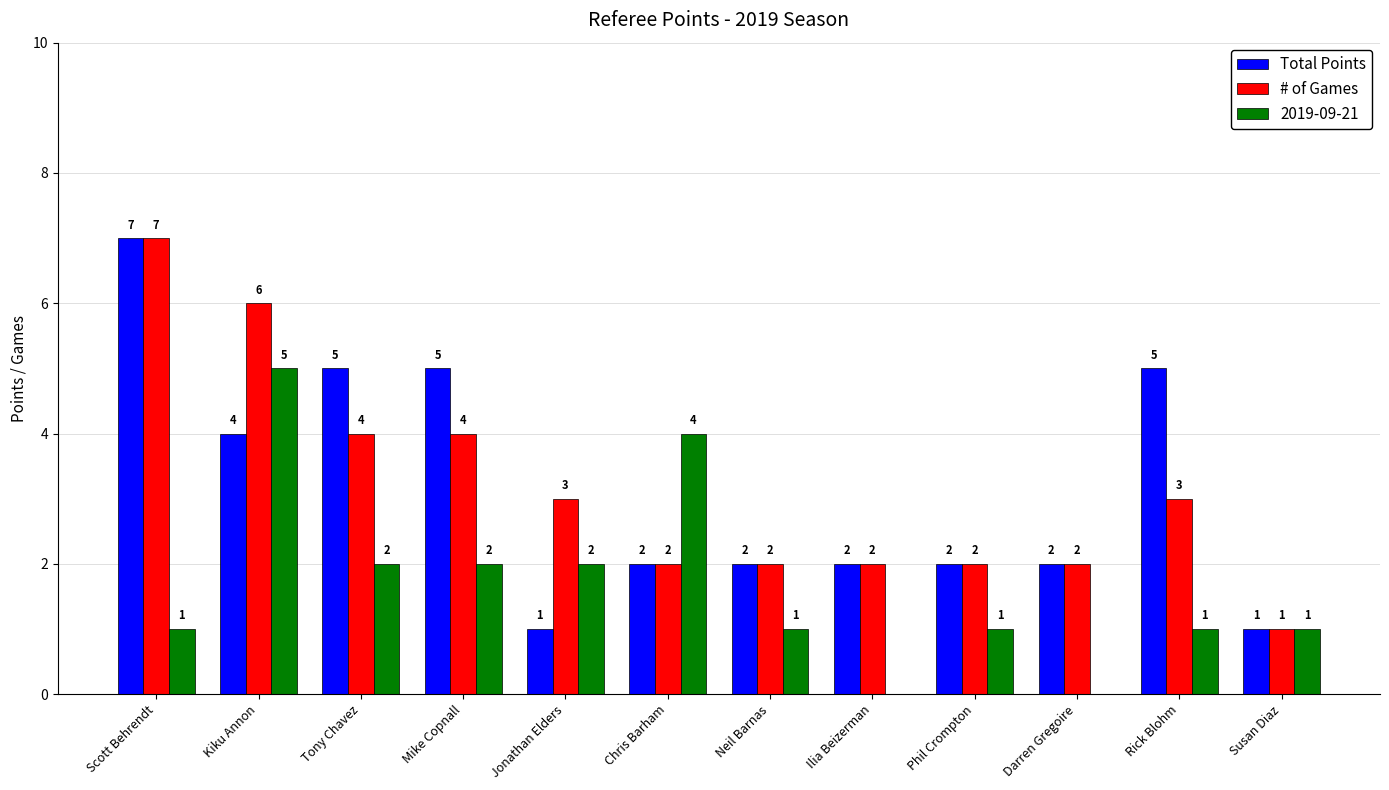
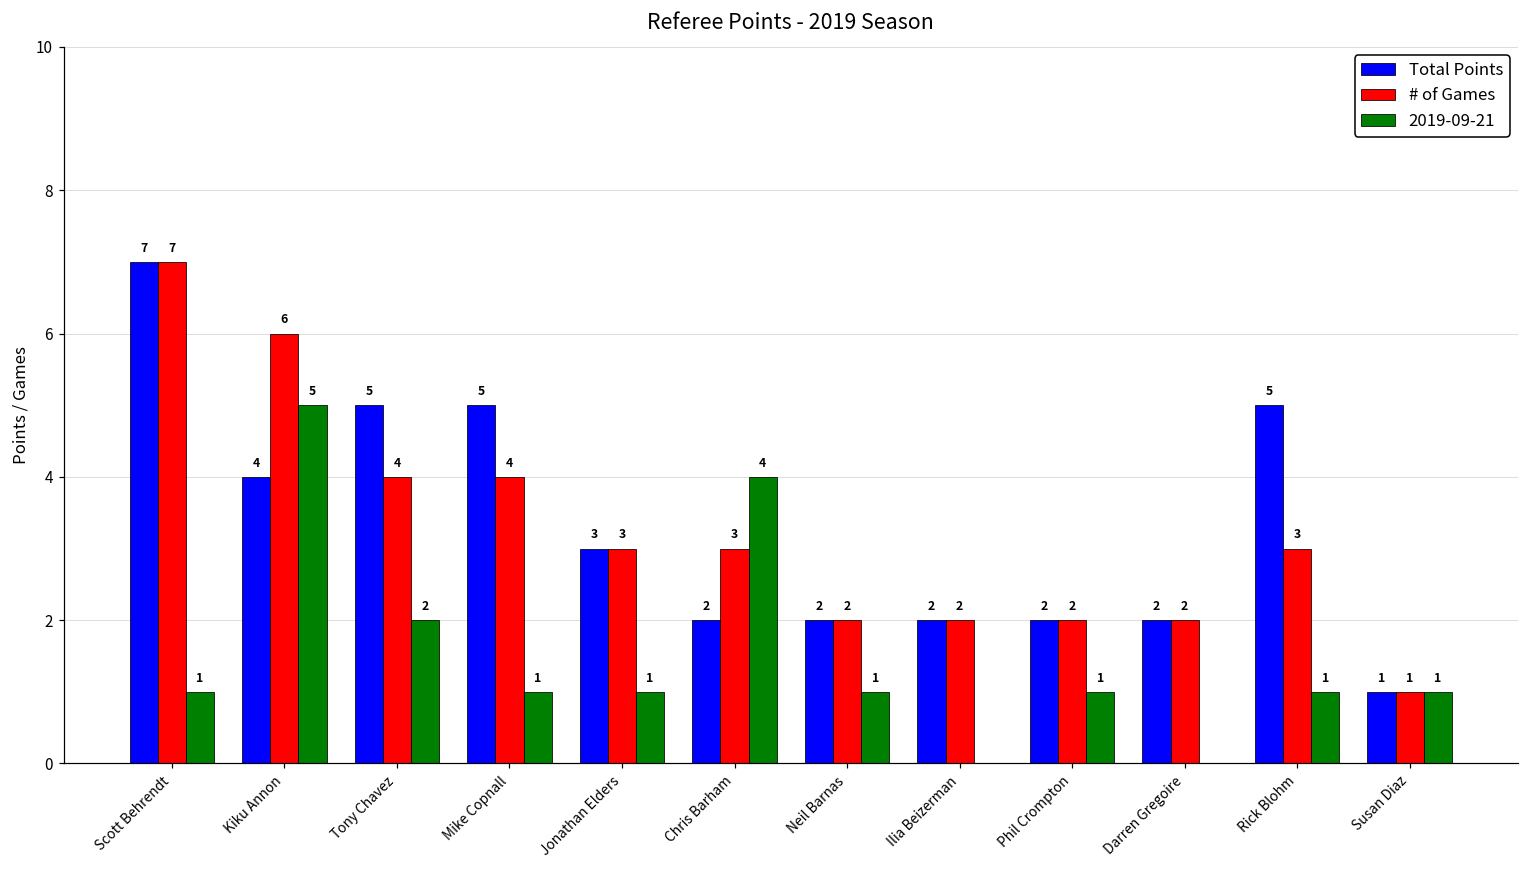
  {
    "Total Points": {
      "Scott Behrendt": 7,
      "Kiku Annon": 4,
      "Tony Chavez": 5,
      "Mike Copnall": 5,
-     "Jonathan Elders": 1,
+     "Jonathan Elders": 3,
      "Chris Barham": 2,
      "Neil Barnas": 2,
      "Ilia Beizerman": 2,
      "Phil Crompton": 2,
      "Darren Gregoire": 2,
      "Rick Blohm": 5,
      "Susan Diaz": 1
    },
    "# of Games": {
      "Scott Behrendt": 7,
      "Kiku Annon": 6,
      "Tony Chavez": 4,
      "Mike Copnall": 4,
      "Jonathan Elders": 3,
-     "Chris Barham": 2,
+     "Chris Barham": 3,
      "Neil Barnas": 2,
      "Ilia Beizerman": 2,
      "Phil Crompton": 2,
      "Darren Gregoire": 2,
      "Rick Blohm": 3,
      "Susan Diaz": 1
    },
    "2019-09-21": {
      "Scott Behrendt": 1,
      "Kiku Annon": 5,
      "Tony Chavez": 2,
-     "Mike Copnall": 2,
-     "Jonathan Elders": 2,
+     "Mike Copnall": 1,
+     "Jonathan Elders": 1,
      "Chris Barham": 4,
      "Neil Barnas": 1,
      "Phil Crompton": 1,
      "Rick Blohm": 1,
      "Susan Diaz": 1
    }
  }
